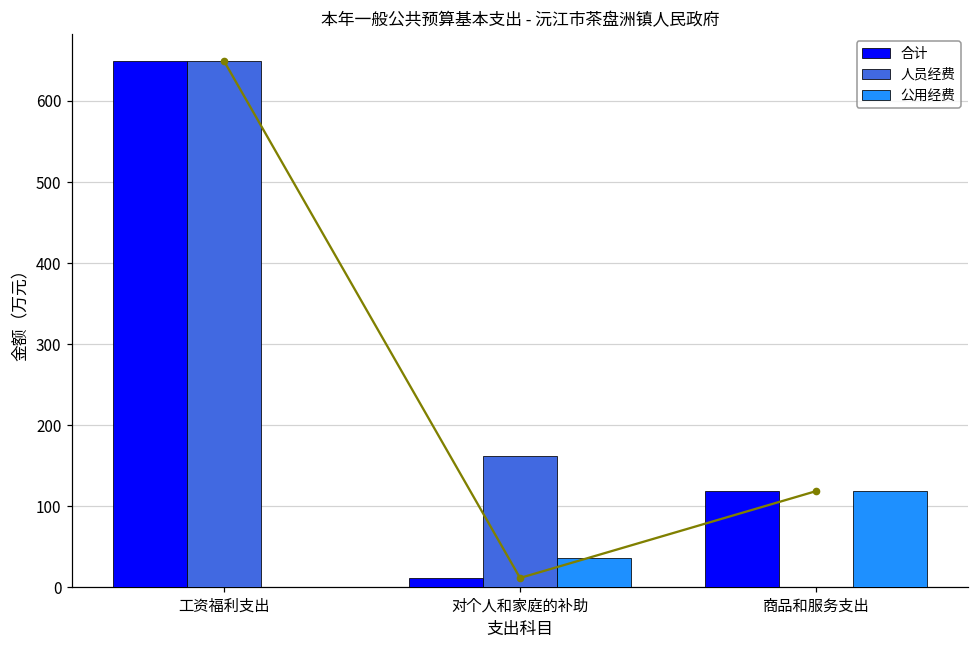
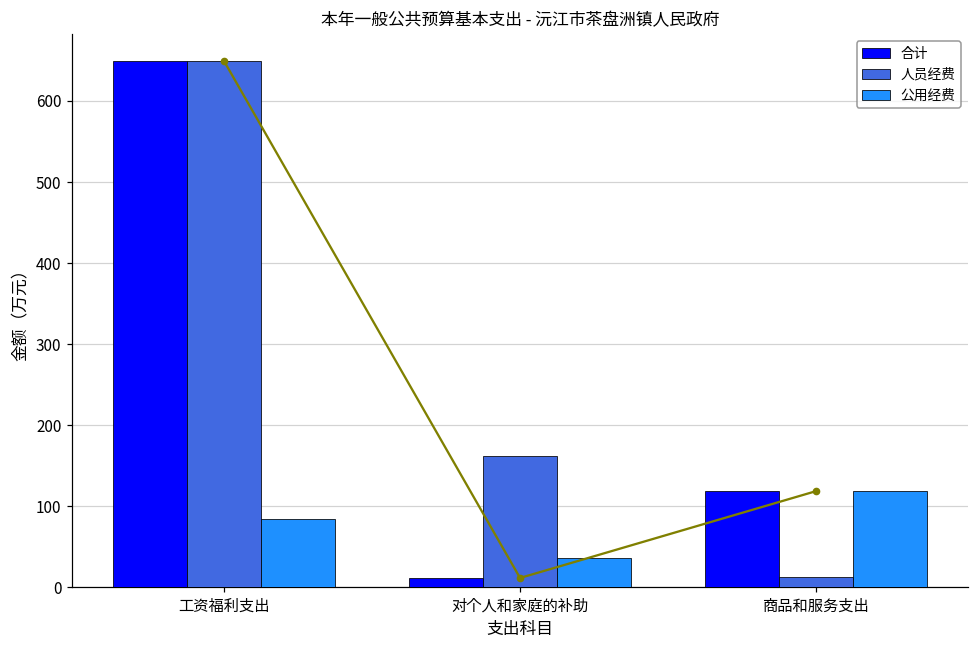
  {
    "合计": {
      "工资福利支出": 650,
      "对个人和家庭的补助": 10,
      "商品和服务支出": 120
    },
    "人员经费": {
      "工资福利支出": 650,
      "对个人和家庭的补助": 160,
-     "商品和服务支出": 0
+     "商品和服务支出": 10
    },
    "公用经费": {
-     "工资福利支出": 0,
+     "工资福利支出": 80,
      "对个人和家庭的补助": 40,
      "商品和服务支出": 120
    }
  }
